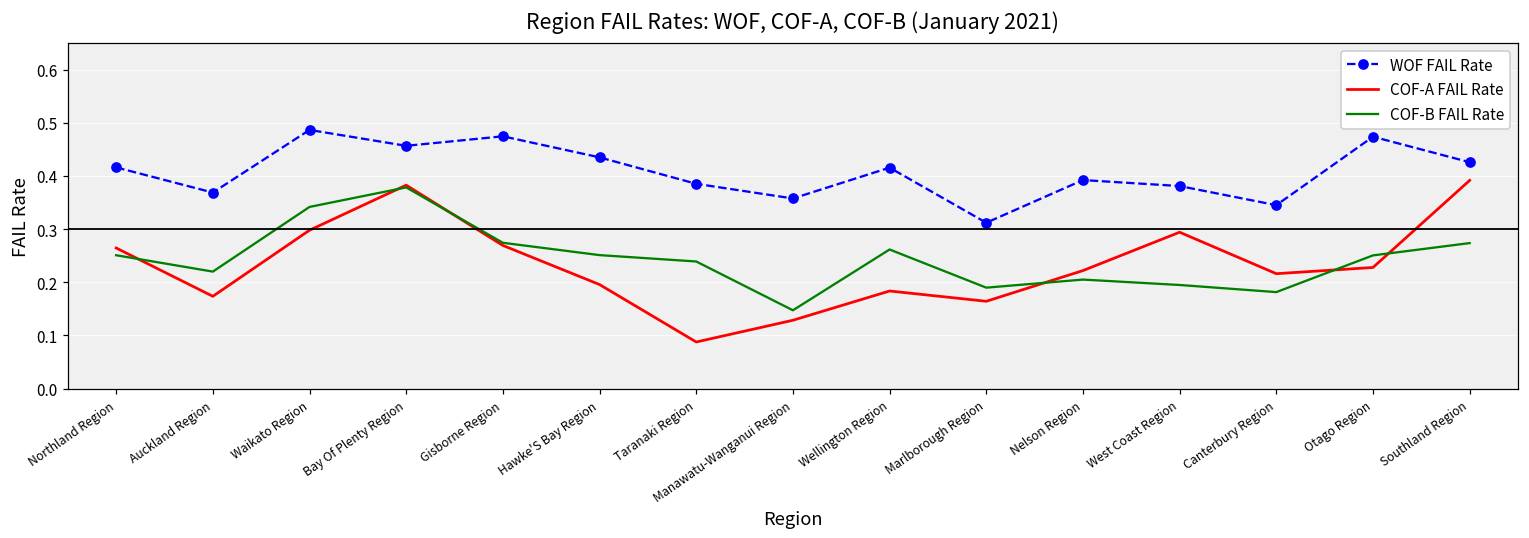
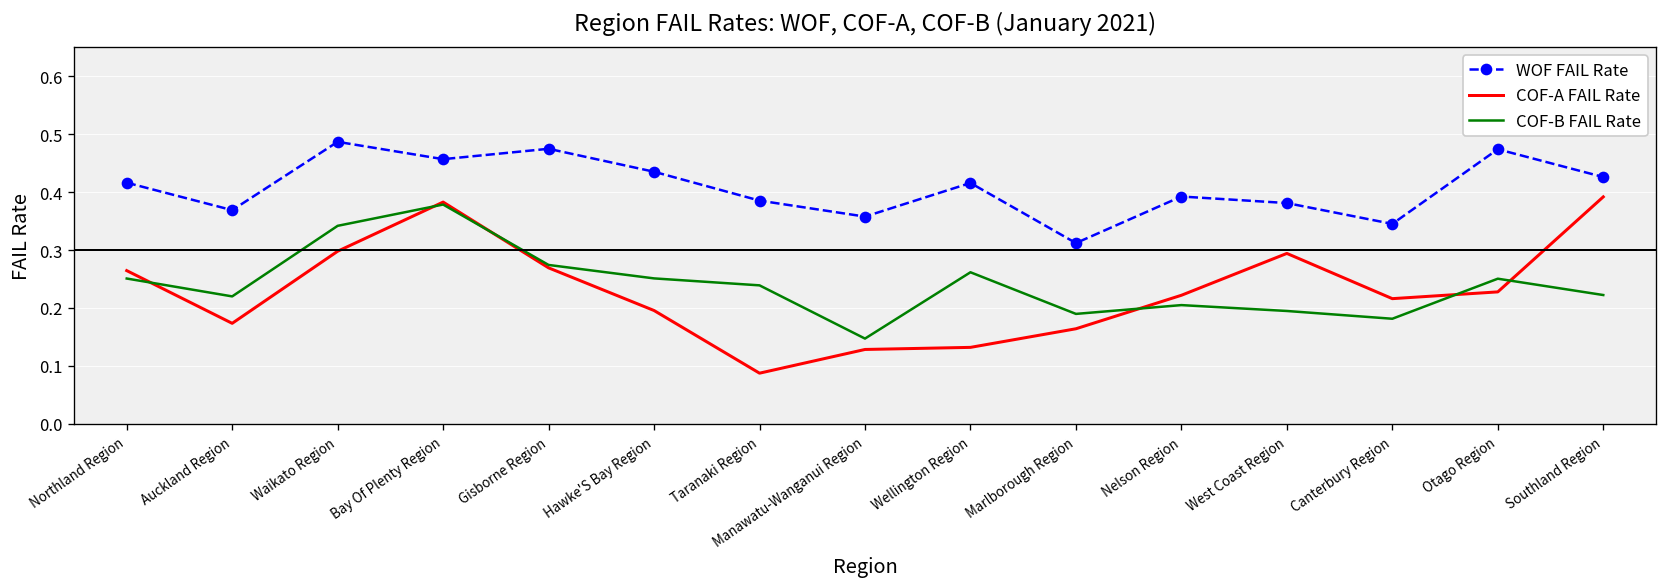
  {
    "WOF FAIL Rate": {
      "Northland Region": 0.42,
      "Auckland Region": 0.37,
      "Waikato Region": 0.49,
      "Bay Of Plenty Region": 0.46,
      "Gisborne Region": 0.47,
      "Hawke'S Bay Region": 0.43,
      "Taranaki Region": 0.39,
      "Manawatu-Wanganui Region": 0.36,
      "Wellington Region": 0.42,
      "Marlborough Region": 0.31,
      "Nelson Region": 0.39,
      "West Coast Region": 0.38,
      "Canterbury Region": 0.35,
      "Otago Region": 0.47,
      "Southland Region": 0.43
    },
    "COF-A FAIL Rate": {
      "Northland Region": 0.26,
      "Auckland Region": 0.17,
      "Waikato Region": 0.30,
      "Hawke'S Bay Region": 0.20,
      "Taranaki Region": 0.09,
      "Manawatu-Wanganui Region": 0.13,
-     "Wellington Region": 0.18,
+     "Wellington Region": 0.13,
      "Marlborough Region": 0.16,
      "Nelson Region": 0.22,
      "West Coast Region": 0.29,
      "Canterbury Region": 0.22,
      "Otago Region": 0.23,
      "Southland Region": 0.39
    },
    "COF-B FAIL Rate": {
      "Northland Region": 0.25,
      "Auckland Region": 0.22,
      "Waikato Region": 0.34,
      "Hawke'S Bay Region": 0.25,
      "Taranaki Region": 0.24,
      "Manawatu-Wanganui Region": 0.15,
      "Wellington Region": 0.26,
      "Marlborough Region": 0.19,
      "Nelson Region": 0.20,
      "West Coast Region": 0.19,
      "Canterbury Region": 0.18,
      "Otago Region": 0.25,
-     "Southland Region": 0.27
+     "Southland Region": 0.22
    }
  }
